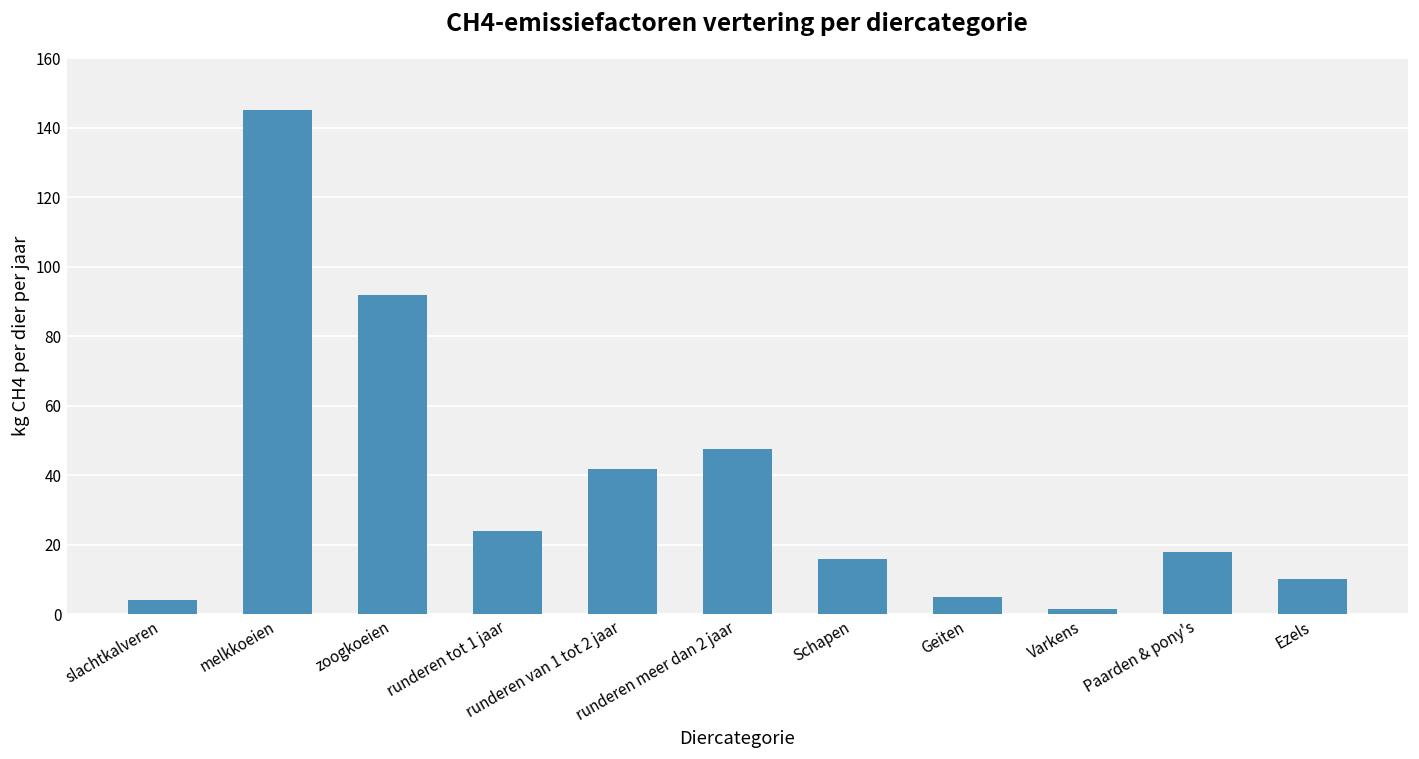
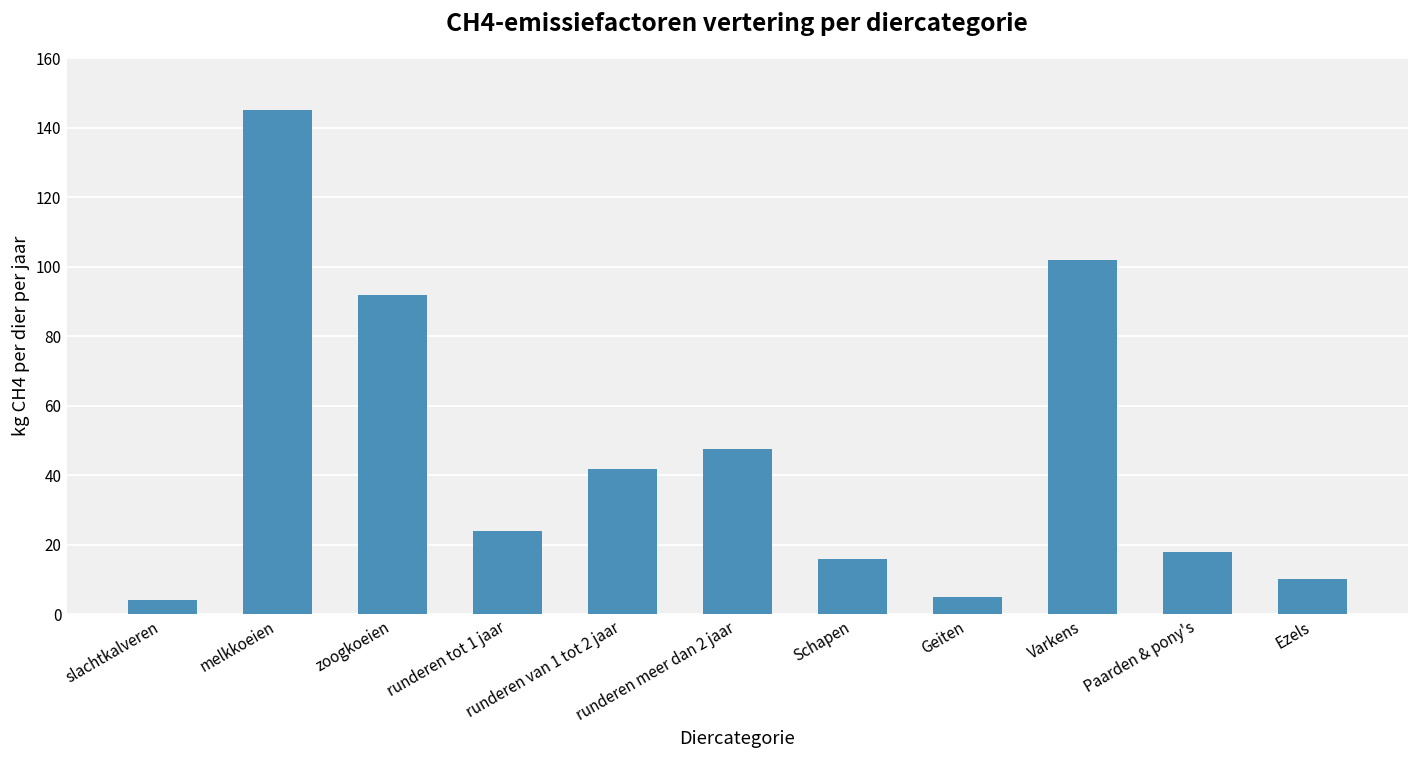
  {
    "slachtkalveren": 4,
    "melkkoeien": 145,
    "zoogkoeien": 92,
    "runderen tot 1 jaar": 24,
    "runderen van 1 tot 2 jaar": 42,
    "runderen meer dan 2 jaar": 48,
    "Schapen": 16,
    "Geiten": 5,
-   "Varkens": 2,
+   "Varkens": 102,
    "Paarden & pony's": 18,
    "Ezels": 10
  }
